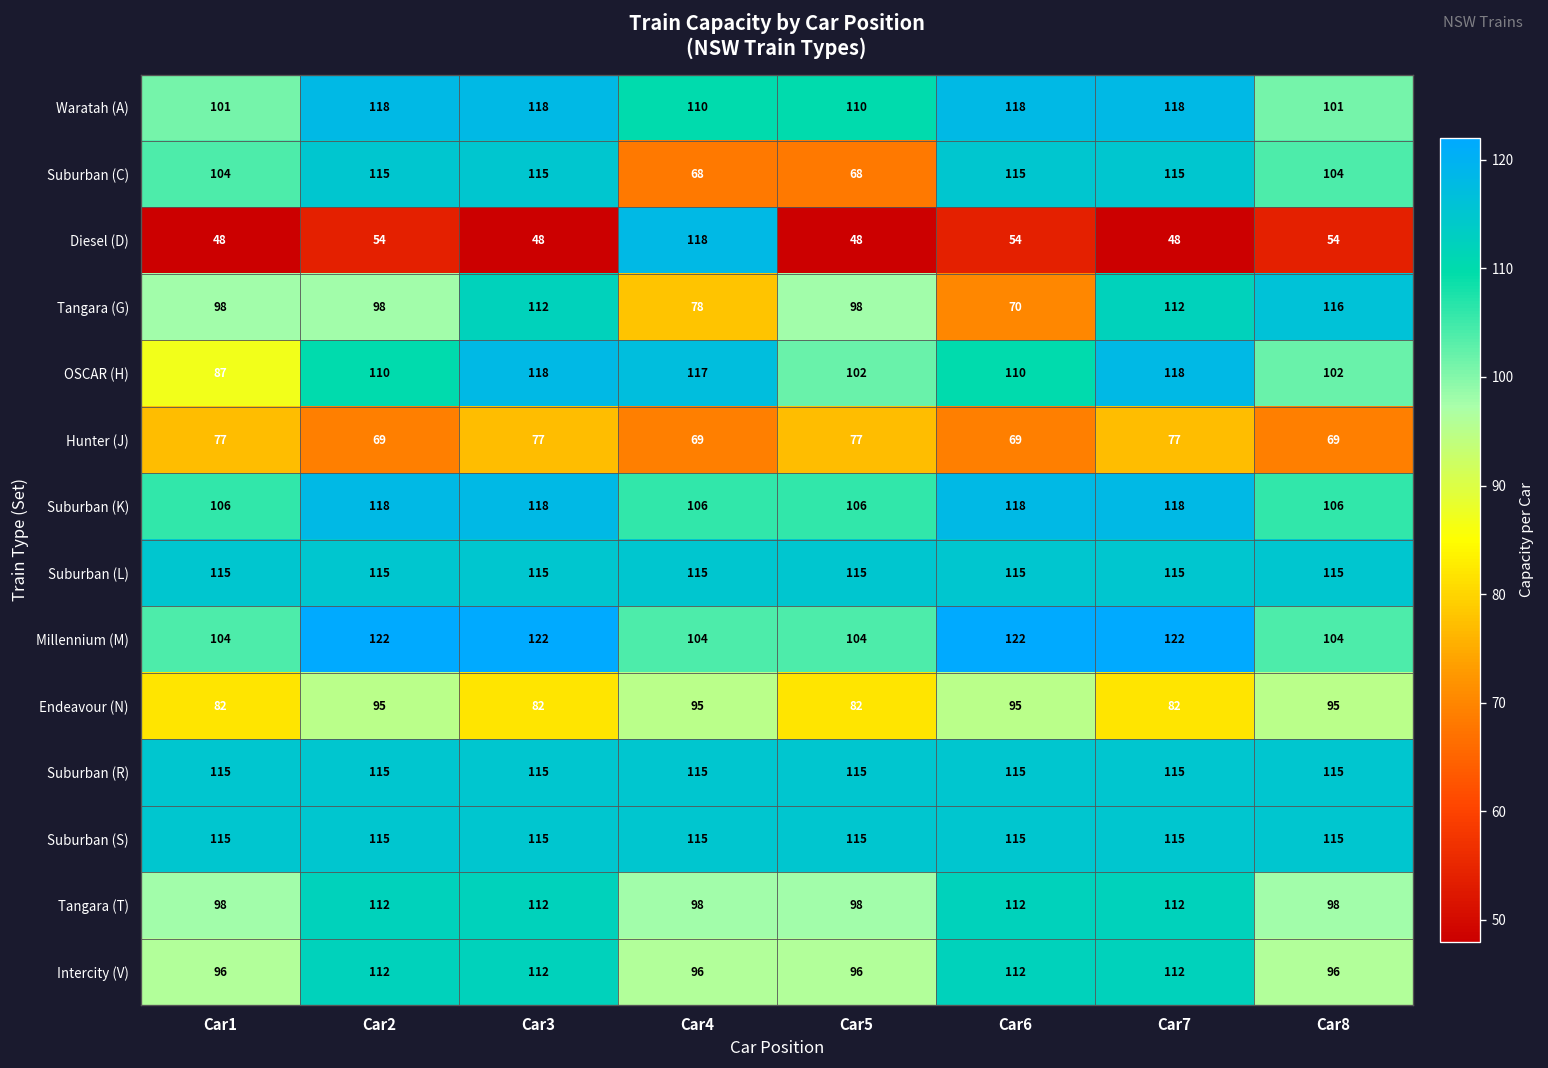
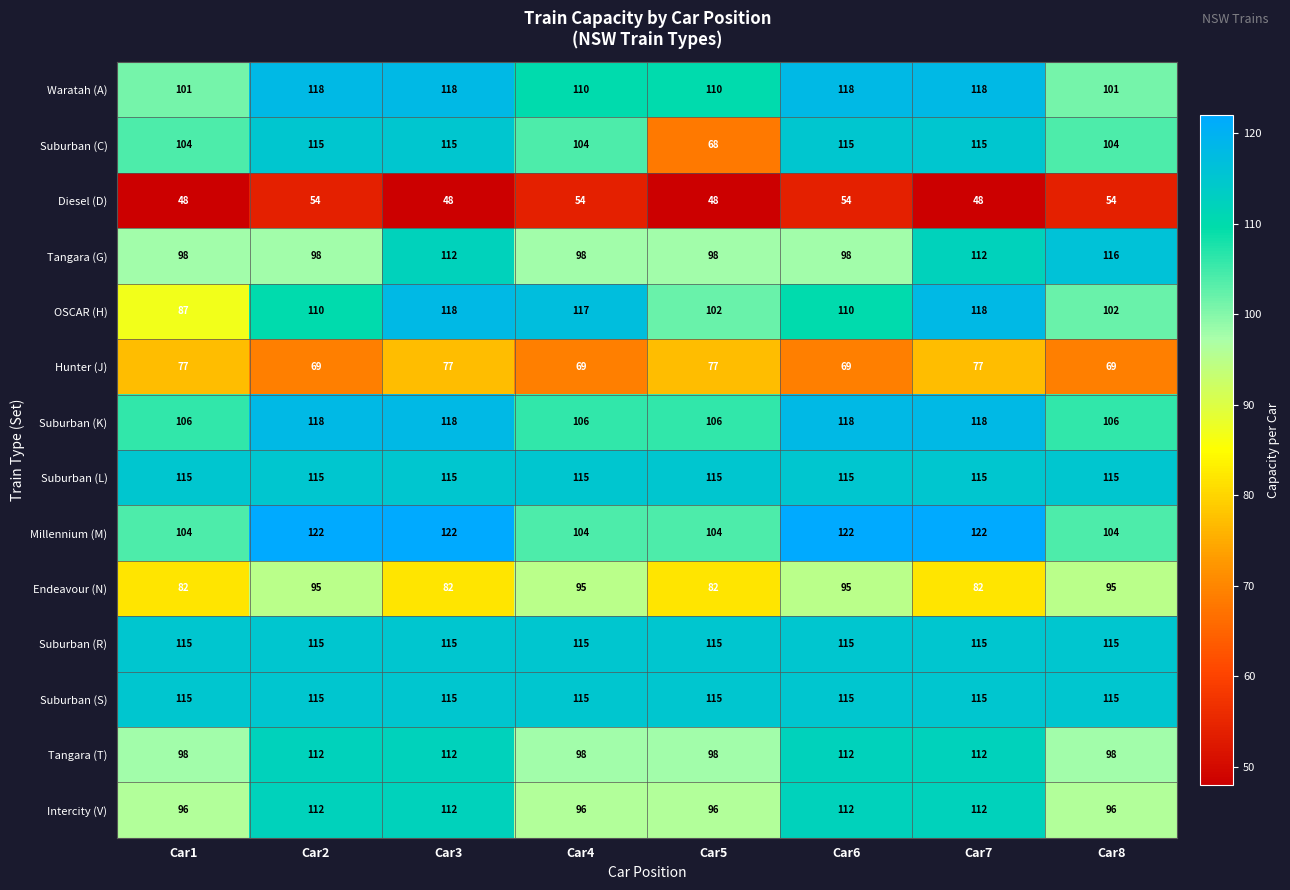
  {
    "Waratah (A)": {
      "Car1": 101,
      "Car2": 118,
      "Car3": 118,
      "Car4": 110,
      "Car5": 110,
      "Car6": 118,
      "Car7": 118,
      "Car8": 101
    },
    "Suburban (C)": {
      "Car1": 104,
      "Car2": 115,
      "Car3": 115,
-     "Car4": 68,
+     "Car4": 104,
      "Car5": 68,
      "Car6": 115,
      "Car7": 115,
      "Car8": 104
    },
    "Diesel (D)": {
      "Car1": 48,
      "Car2": 54,
      "Car3": 48,
-     "Car4": 118,
+     "Car4": 54,
      "Car5": 48,
      "Car6": 54,
      "Car7": 48,
      "Car8": 54
    },
    "Tangara (G)": {
      "Car1": 98,
      "Car2": 98,
      "Car3": 112,
-     "Car4": 78,
+     "Car4": 98,
      "Car5": 98,
-     "Car6": 70,
+     "Car6": 98,
      "Car7": 112,
      "Car8": 116
    },
    "OSCAR (H)": {
      "Car1": 87,
      "Car2": 110,
      "Car3": 118,
      "Car4": 117,
      "Car5": 102,
      "Car6": 110,
      "Car7": 118,
      "Car8": 102
    },
    "Hunter (J)": {
      "Car1": 77,
      "Car2": 69,
      "Car3": 77,
      "Car4": 69,
      "Car5": 77,
      "Car6": 69,
      "Car7": 77,
      "Car8": 69
    },
    "Suburban (K)": {
      "Car1": 106,
      "Car2": 118,
      "Car3": 118,
      "Car4": 106,
      "Car5": 106,
      "Car6": 118,
      "Car7": 118,
      "Car8": 106
    },
    "Suburban (L)": {
      "Car1": 115,
      "Car2": 115,
      "Car3": 115,
      "Car4": 115,
      "Car5": 115,
      "Car6": 115,
      "Car7": 115,
      "Car8": 115
    },
    "Millennium (M)": {
      "Car1": 104,
      "Car2": 122,
      "Car3": 122,
      "Car4": 104,
      "Car5": 104,
      "Car6": 122,
      "Car7": 122,
      "Car8": 104
    },
    "Endeavour (N)": {
      "Car1": 82,
      "Car2": 95,
      "Car3": 82,
      "Car4": 95,
      "Car5": 82,
      "Car6": 95,
      "Car7": 82,
      "Car8": 95
    },
    "Suburban (R)": {
      "Car1": 115,
      "Car2": 115,
      "Car3": 115,
      "Car4": 115,
      "Car5": 115,
      "Car6": 115,
      "Car7": 115,
      "Car8": 115
    },
    "Suburban (S)": {
      "Car1": 115,
      "Car2": 115,
      "Car3": 115,
      "Car4": 115,
      "Car5": 115,
      "Car6": 115,
      "Car7": 115,
      "Car8": 115
    },
    "Tangara (T)": {
      "Car1": 98,
      "Car2": 112,
      "Car3": 112,
      "Car4": 98,
      "Car5": 98,
      "Car6": 112,
      "Car7": 112,
      "Car8": 98
    },
    "Intercity (V)": {
      "Car1": 96,
      "Car2": 112,
      "Car3": 112,
      "Car4": 96,
      "Car5": 96,
      "Car6": 112,
      "Car7": 112,
      "Car8": 96
    }
  }
